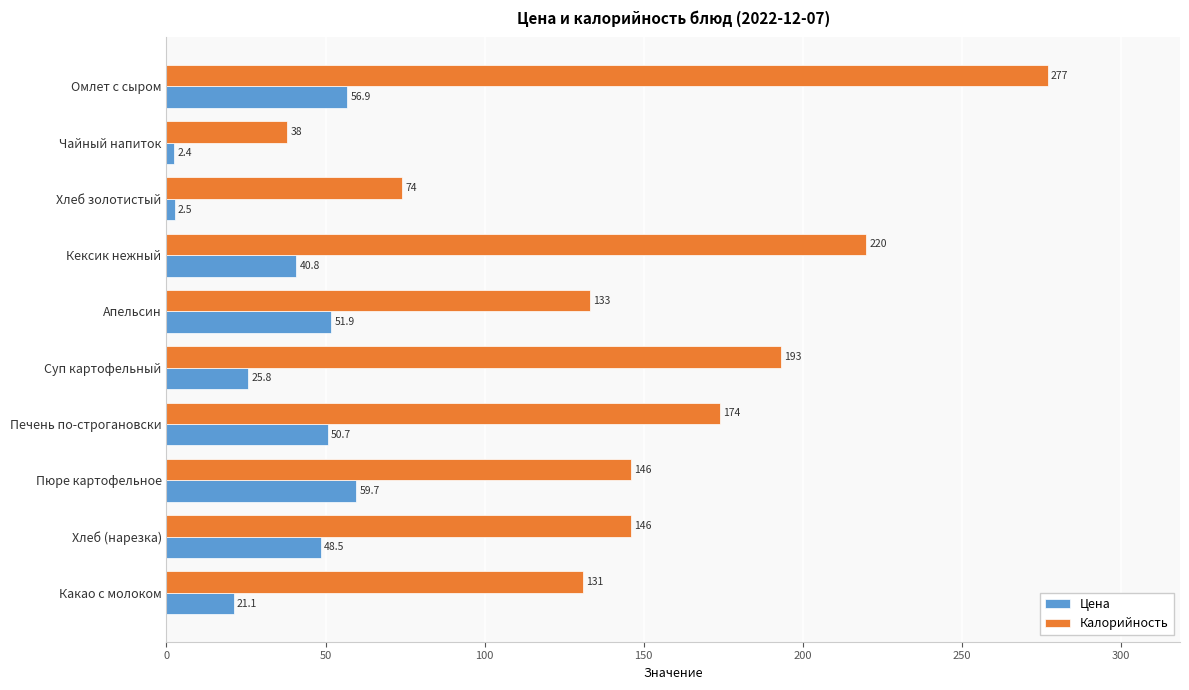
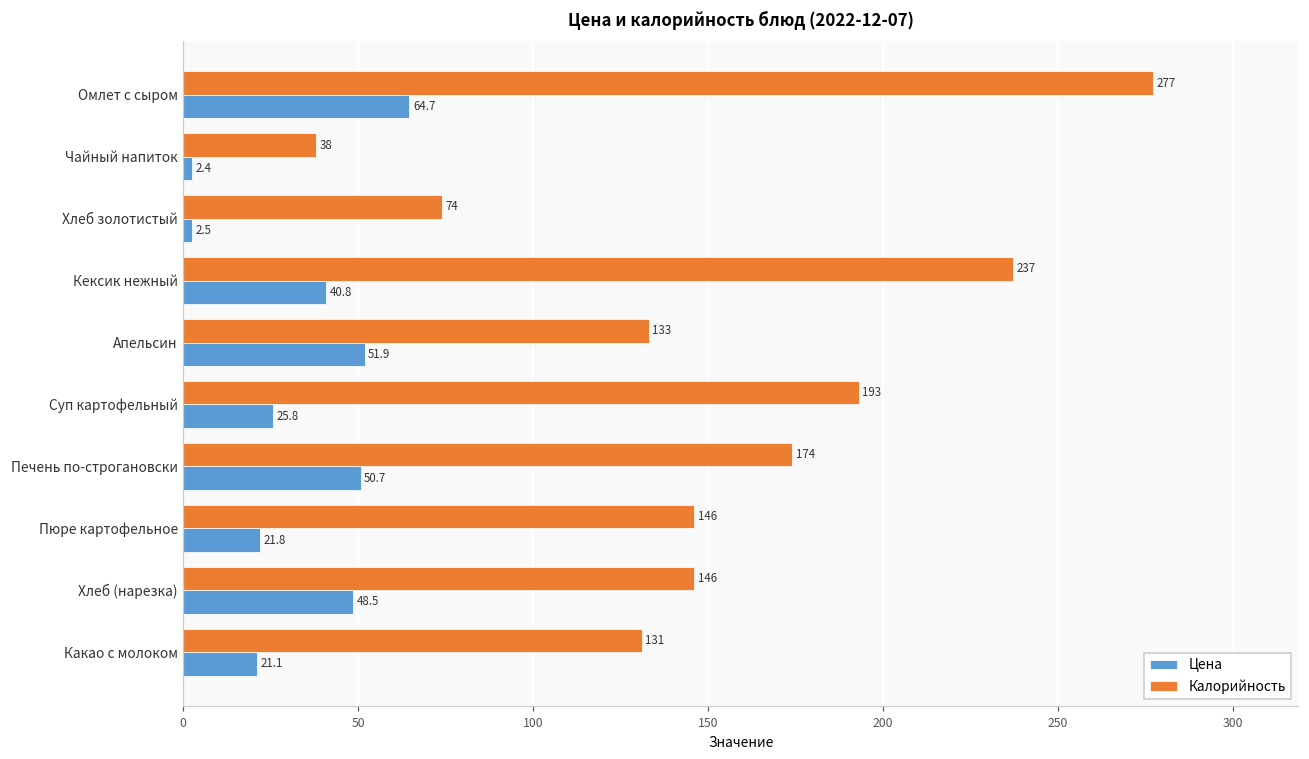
  {
    "Цена": {
-     "Омлет с сыром": 56.9,
+     "Омлет с сыром": 64.7,
      "Чайный напиток": 2.4,
      "Хлеб золотистый": 2.5,
      "Кексик нежный": 40.8,
      "Апельсин": 51.9,
      "Суп картофельный": 25.8,
      "Печень по-строгановски": 50.7,
-     "Пюре картофельное": 59.7,
+     "Пюре картофельное": 21.8,
      "Хлеб (нарезка)": 48.5,
      "Какао с молоком": 21.1
    },
    "Калорийность": {
      "Омлет с сыром": 277,
      "Чайный напиток": 38,
      "Хлеб золотистый": 74,
-     "Кексик нежный": 220,
+     "Кексик нежный": 237,
      "Апельсин": 133,
      "Суп картофельный": 193,
      "Печень по-строгановски": 174,
      "Пюре картофельное": 146,
      "Хлеб (нарезка)": 146,
      "Какао с молоком": 131
    }
  }
